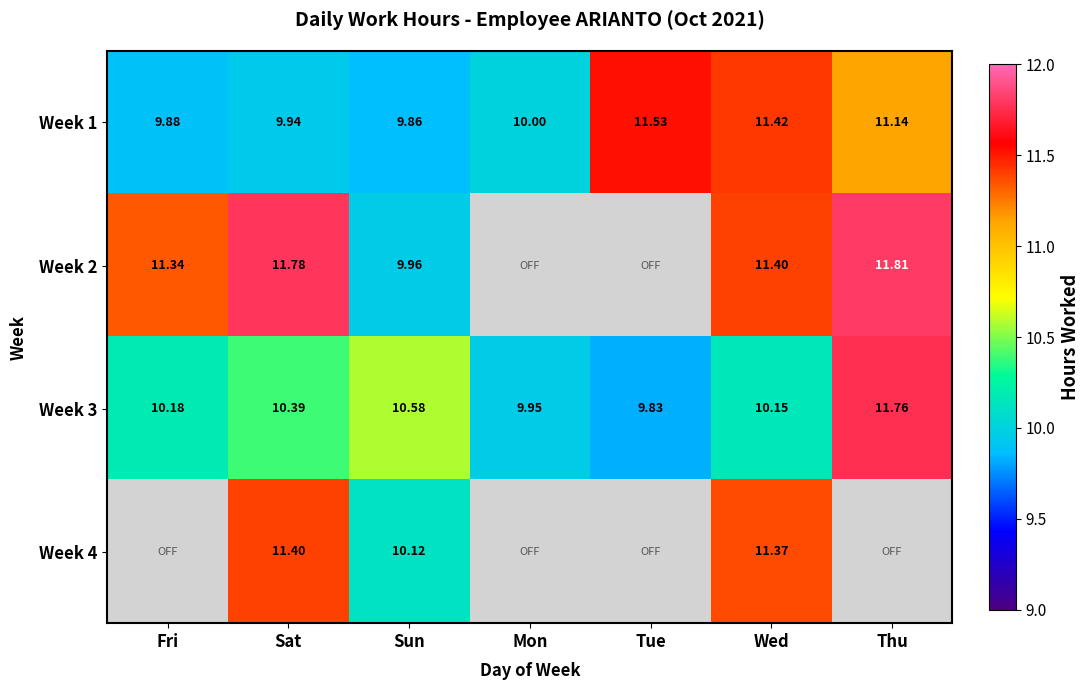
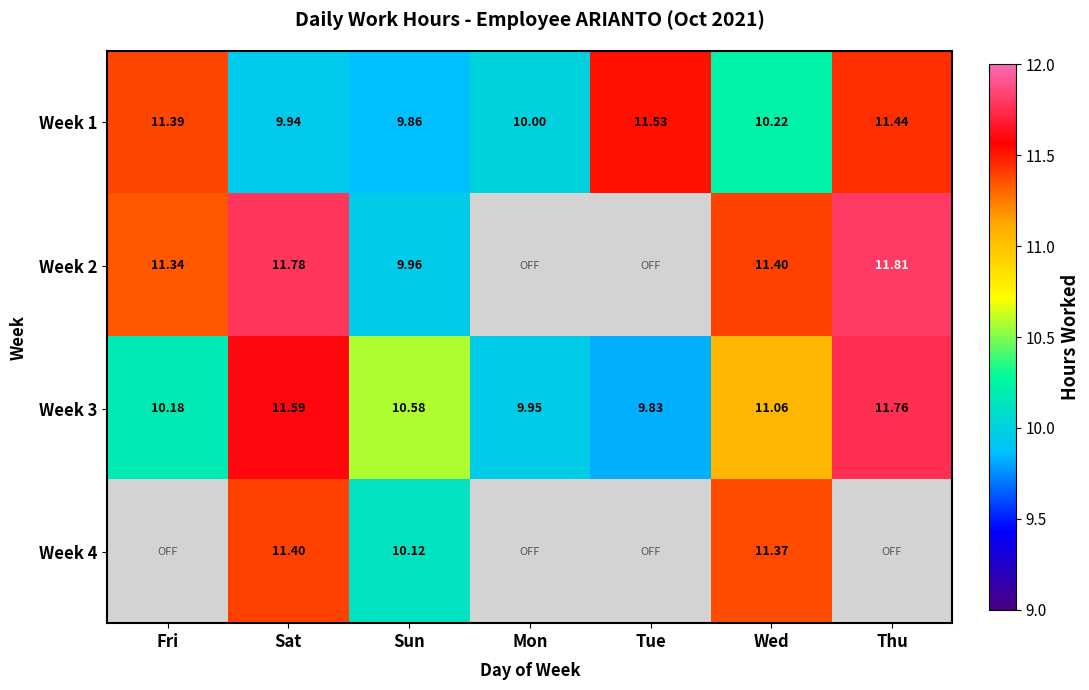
  {
    "Week 1": {
-     "Fri": 9.88,
+     "Fri": 11.39,
      "Sat": 9.94,
      "Sun": 9.86,
      "Mon": 10.00,
      "Tue": 11.53,
-     "Wed": 11.42,
-     "Thu": 11.14
+     "Wed": 10.22,
+     "Thu": 11.44
    },
    "Week 2": {
      "Fri": 11.34,
      "Sat": 11.78,
      "Sun": 9.96,
      "Wed": 11.40,
      "Thu": 11.81
    },
    "Week 3": {
      "Fri": 10.18,
-     "Sat": 10.39,
+     "Sat": 11.59,
      "Sun": 10.58,
      "Mon": 9.95,
      "Tue": 9.83,
-     "Wed": 10.15,
+     "Wed": 11.06,
      "Thu": 11.76
    },
    "Week 4": {
      "Sat": 11.40,
      "Sun": 10.12,
      "Wed": 11.37
    }
  }
